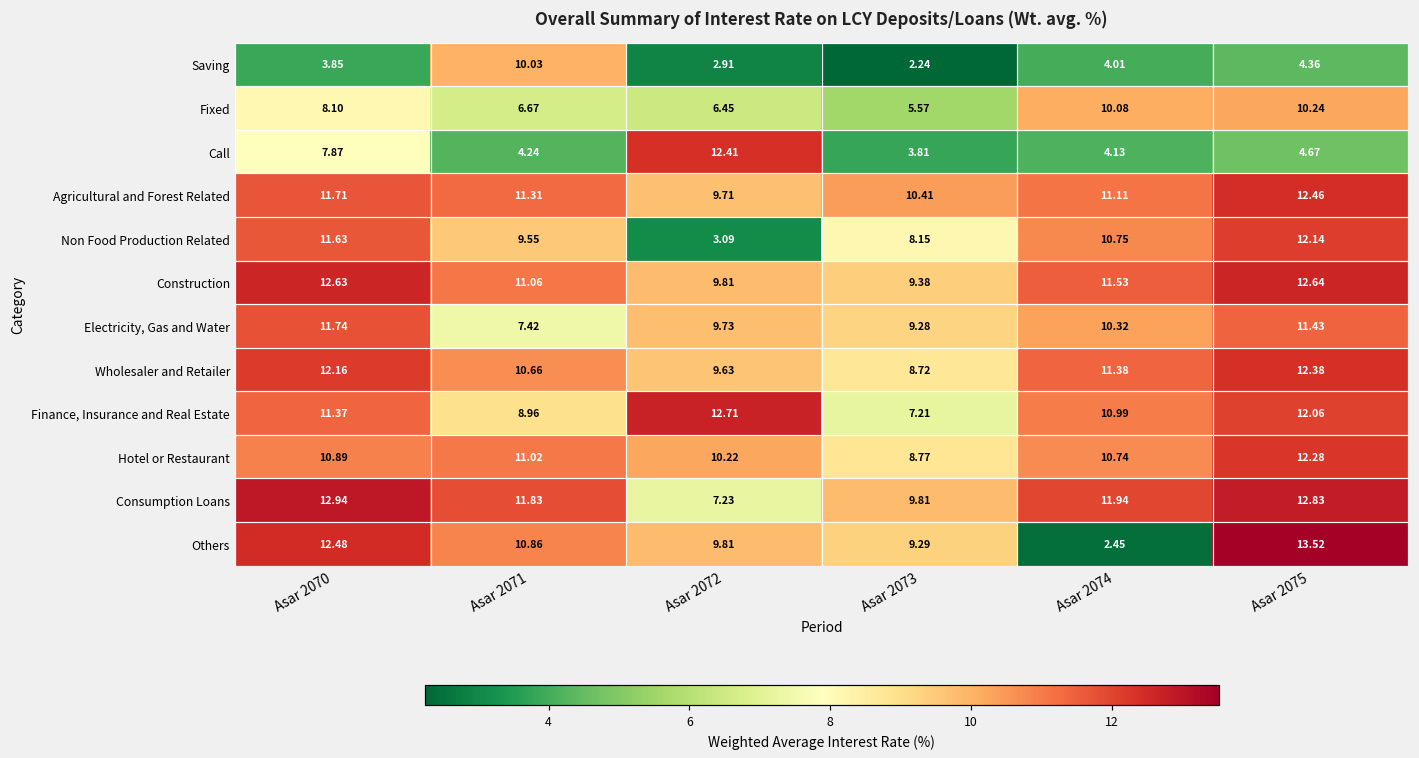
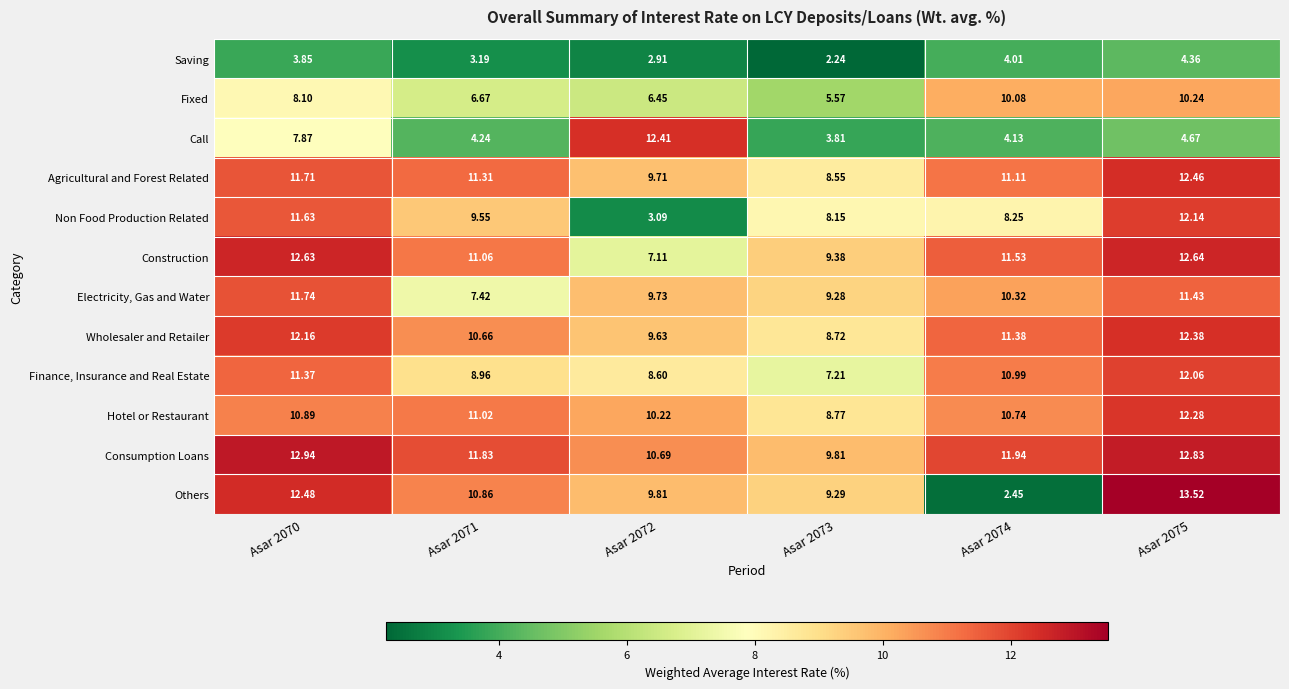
  {
    "Saving": {
      "Asar 2070": 3.85,
-     "Asar 2071": 10.03,
+     "Asar 2071": 3.19,
      "Asar 2072": 2.91,
      "Asar 2073": 2.24,
      "Asar 2074": 4.01,
      "Asar 2075": 4.36
    },
    "Fixed": {
      "Asar 2070": 8.10,
      "Asar 2071": 6.67,
      "Asar 2072": 6.45,
      "Asar 2073": 5.57,
      "Asar 2074": 10.08,
      "Asar 2075": 10.24
    },
    "Call": {
      "Asar 2070": 7.87,
      "Asar 2071": 4.24,
      "Asar 2072": 12.41,
      "Asar 2073": 3.81,
      "Asar 2074": 4.13,
      "Asar 2075": 4.67
    },
    "Agricultural and Forest Related": {
      "Asar 2070": 11.71,
      "Asar 2071": 11.31,
      "Asar 2072": 9.71,
-     "Asar 2073": 10.41,
+     "Asar 2073": 8.55,
      "Asar 2074": 11.11,
      "Asar 2075": 12.46
    },
    "Non Food Production Related": {
      "Asar 2070": 11.63,
      "Asar 2071": 9.55,
      "Asar 2072": 3.09,
      "Asar 2073": 8.15,
-     "Asar 2074": 10.75,
+     "Asar 2074": 8.25,
      "Asar 2075": 12.14
    },
    "Construction": {
      "Asar 2070": 12.63,
      "Asar 2071": 11.06,
-     "Asar 2072": 9.81,
+     "Asar 2072": 7.11,
      "Asar 2073": 9.38,
      "Asar 2074": 11.53,
      "Asar 2075": 12.64
    },
    "Electricity, Gas and Water": {
      "Asar 2070": 11.74,
      "Asar 2071": 7.42,
      "Asar 2072": 9.73,
      "Asar 2073": 9.28,
      "Asar 2074": 10.32,
      "Asar 2075": 11.43
    },
    "Wholesaler and Retailer": {
      "Asar 2070": 12.16,
      "Asar 2071": 10.66,
      "Asar 2072": 9.63,
      "Asar 2073": 8.72,
      "Asar 2074": 11.38,
      "Asar 2075": 12.38
    },
    "Finance, Insurance and Real Estate": {
      "Asar 2070": 11.37,
      "Asar 2071": 8.96,
-     "Asar 2072": 12.71,
+     "Asar 2072": 8.60,
      "Asar 2073": 7.21,
      "Asar 2074": 10.99,
      "Asar 2075": 12.06
    },
    "Hotel or Restaurant": {
      "Asar 2070": 10.89,
      "Asar 2071": 11.02,
      "Asar 2072": 10.22,
      "Asar 2073": 8.77,
      "Asar 2074": 10.74,
      "Asar 2075": 12.28
    },
    "Consumption Loans": {
      "Asar 2070": 12.94,
      "Asar 2071": 11.83,
-     "Asar 2072": 7.23,
+     "Asar 2072": 10.69,
      "Asar 2073": 9.81,
      "Asar 2074": 11.94,
      "Asar 2075": 12.83
    },
    "Others": {
      "Asar 2070": 12.48,
      "Asar 2071": 10.86,
      "Asar 2072": 9.81,
      "Asar 2073": 9.29,
      "Asar 2074": 2.45,
      "Asar 2075": 13.52
    }
  }
